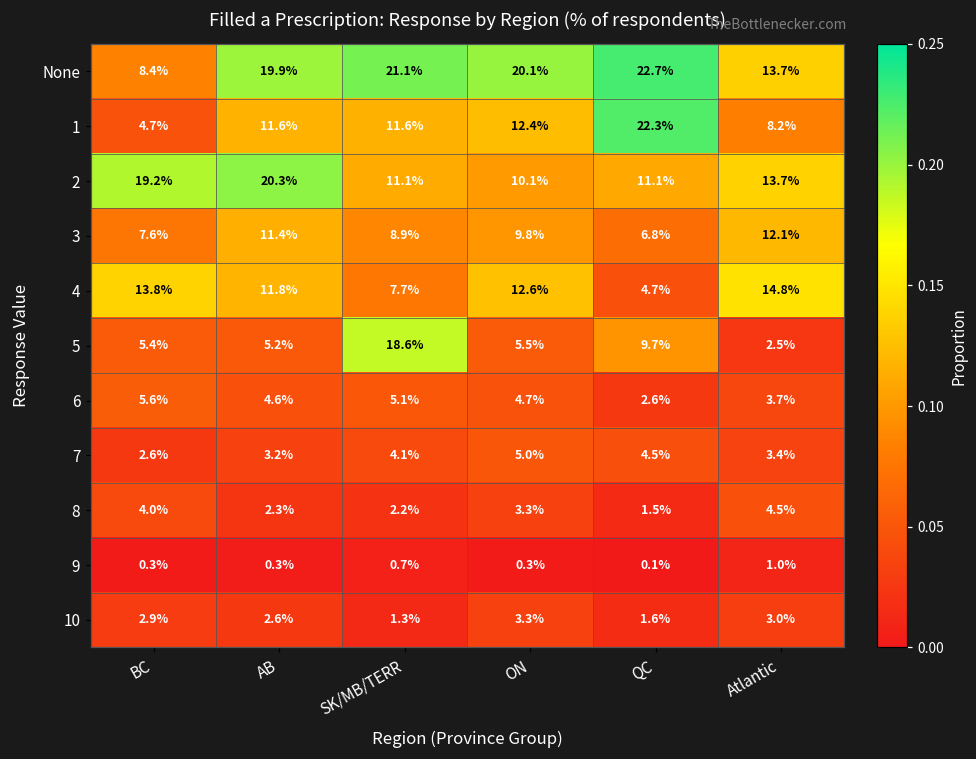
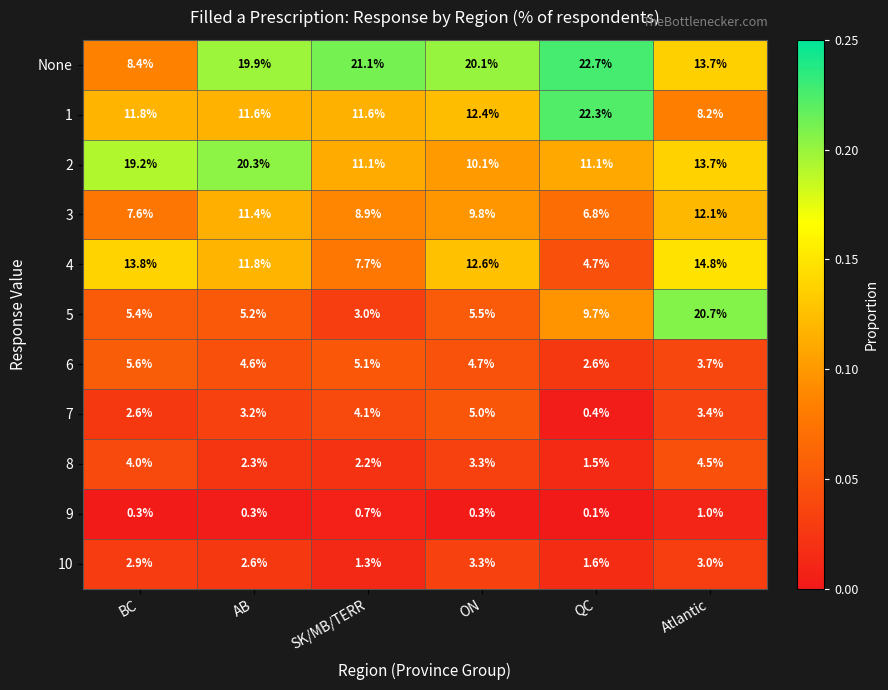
  {
    "None": {
      "BC": "8.4%",
      "AB": "19.9%",
      "SK/MB/TERR": "21.1%",
      "ON": "20.1%",
      "QC": "22.7%",
      "Atlantic": "13.7%"
    },
    "1": {
-     "BC": "4.7%",
+     "BC": "11.8%",
      "AB": "11.6%",
      "SK/MB/TERR": "11.6%",
      "ON": "12.4%",
      "QC": "22.3%",
      "Atlantic": "8.2%"
    },
    "2": {
      "BC": "19.2%",
      "AB": "20.3%",
      "SK/MB/TERR": "11.1%",
      "ON": "10.1%",
      "QC": "11.1%",
      "Atlantic": "13.7%"
    },
    "3": {
      "BC": "7.6%",
      "AB": "11.4%",
      "SK/MB/TERR": "8.9%",
      "ON": "9.8%",
      "QC": "6.8%",
      "Atlantic": "12.1%"
    },
    "4": {
      "BC": "13.8%",
      "AB": "11.8%",
      "SK/MB/TERR": "7.7%",
      "ON": "12.6%",
      "QC": "4.7%",
      "Atlantic": "14.8%"
    },
    "5": {
      "BC": "5.4%",
      "AB": "5.2%",
-     "SK/MB/TERR": "18.6%",
+     "SK/MB/TERR": "3.0%",
      "ON": "5.5%",
      "QC": "9.7%",
-     "Atlantic": "2.5%"
+     "Atlantic": "20.7%"
    },
    "6": {
      "BC": "5.6%",
      "AB": "4.6%",
      "SK/MB/TERR": "5.1%",
      "ON": "4.7%",
      "QC": "2.6%",
      "Atlantic": "3.7%"
    },
    "7": {
      "BC": "2.6%",
      "AB": "3.2%",
      "SK/MB/TERR": "4.1%",
      "ON": "5.0%",
-     "QC": "4.5%",
+     "QC": "0.4%",
      "Atlantic": "3.4%"
    },
    "8": {
      "BC": "4.0%",
      "AB": "2.3%",
      "SK/MB/TERR": "2.2%",
      "ON": "3.3%",
      "QC": "1.5%",
      "Atlantic": "4.5%"
    },
    "9": {
      "BC": "0.3%",
      "AB": "0.3%",
      "SK/MB/TERR": "0.7%",
      "ON": "0.3%",
      "QC": "0.1%",
      "Atlantic": "1.0%"
    },
    "10": {
      "BC": "2.9%",
      "AB": "2.6%",
      "SK/MB/TERR": "1.3%",
      "ON": "3.3%",
      "QC": "1.6%",
      "Atlantic": "3.0%"
    }
  }
